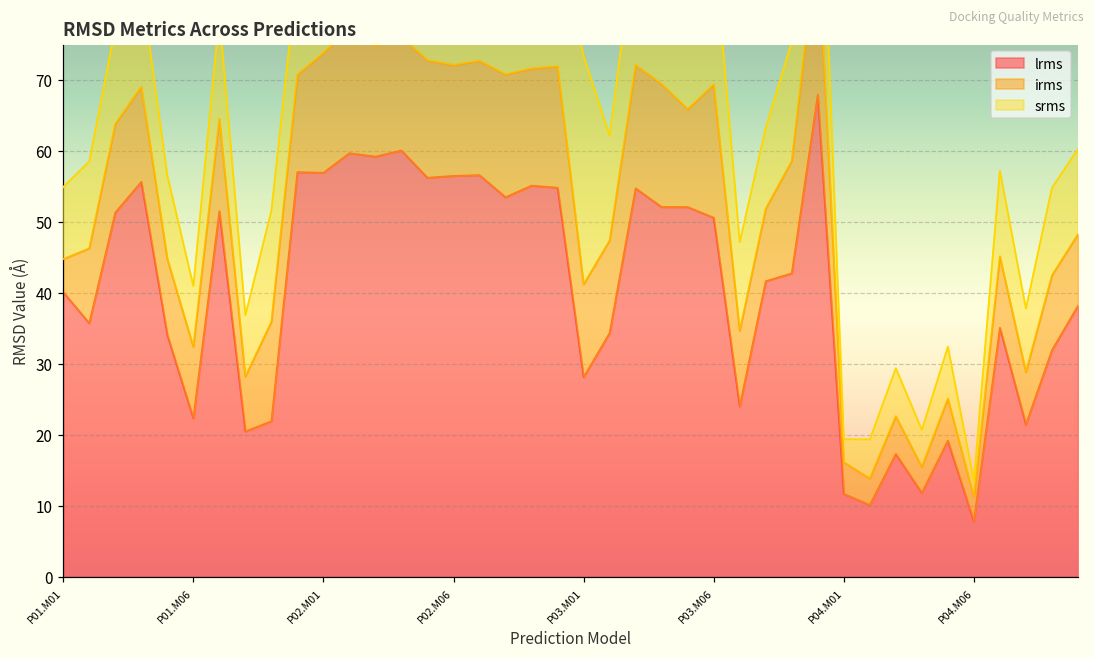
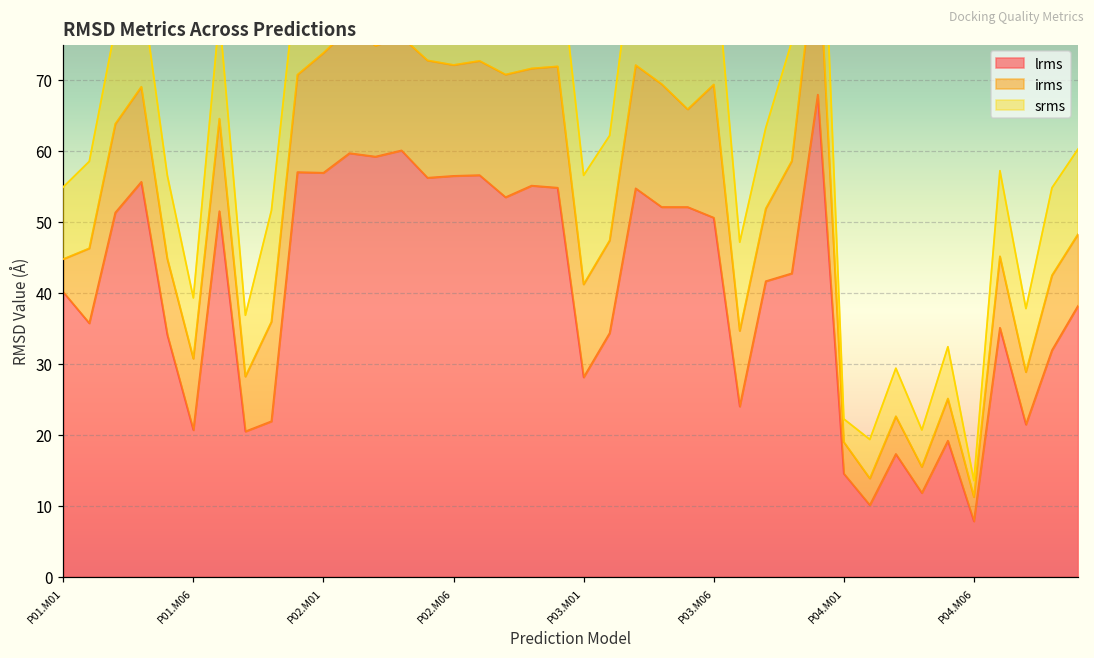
  {
    "lrms": {
      "P01.M01": 40,
-     "P01.M06": 22,
+     "P01.M06": 21,
      "P02.M01": 57,
      "P02.M06": 56,
      "P03.M01": 28,
      "P03.M06": 51,
-     "P04.M01": 12,
+     "P04.M01": 15,
      "P04.M06": 8
    },
    "irms": {
      "P01.M01": 5,
      "P01.M06": 10,
      "P02.M01": 17,
      "P02.M06": 16,
      "P03.M01": 13,
      "P03.M06": 19,
      "P04.M01": 4,
      "P04.M06": 3
    },
    "srms": {
      "P01.M01": 10,
      "P01.M06": 9,
-     "P03.M01": 32,
+     "P03.M01": 15,
      "P04.M01": 3,
      "P04.M06": 2
    }
  }
